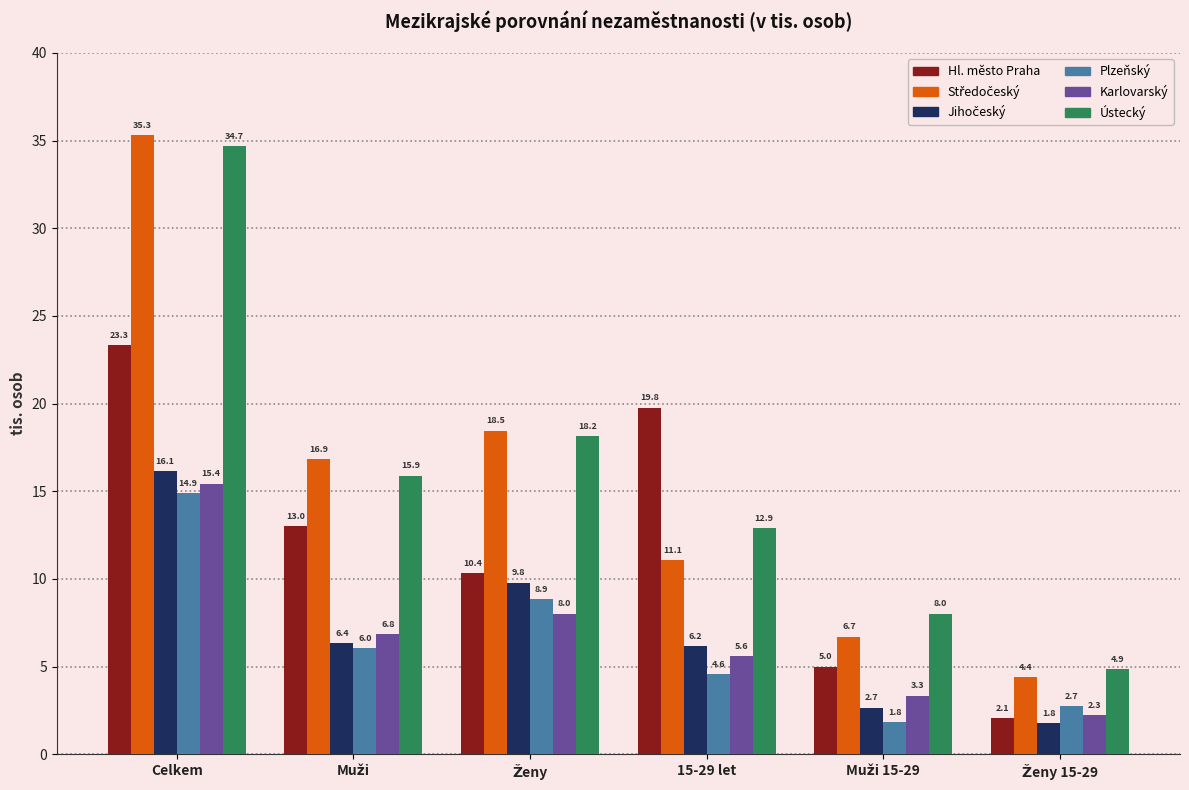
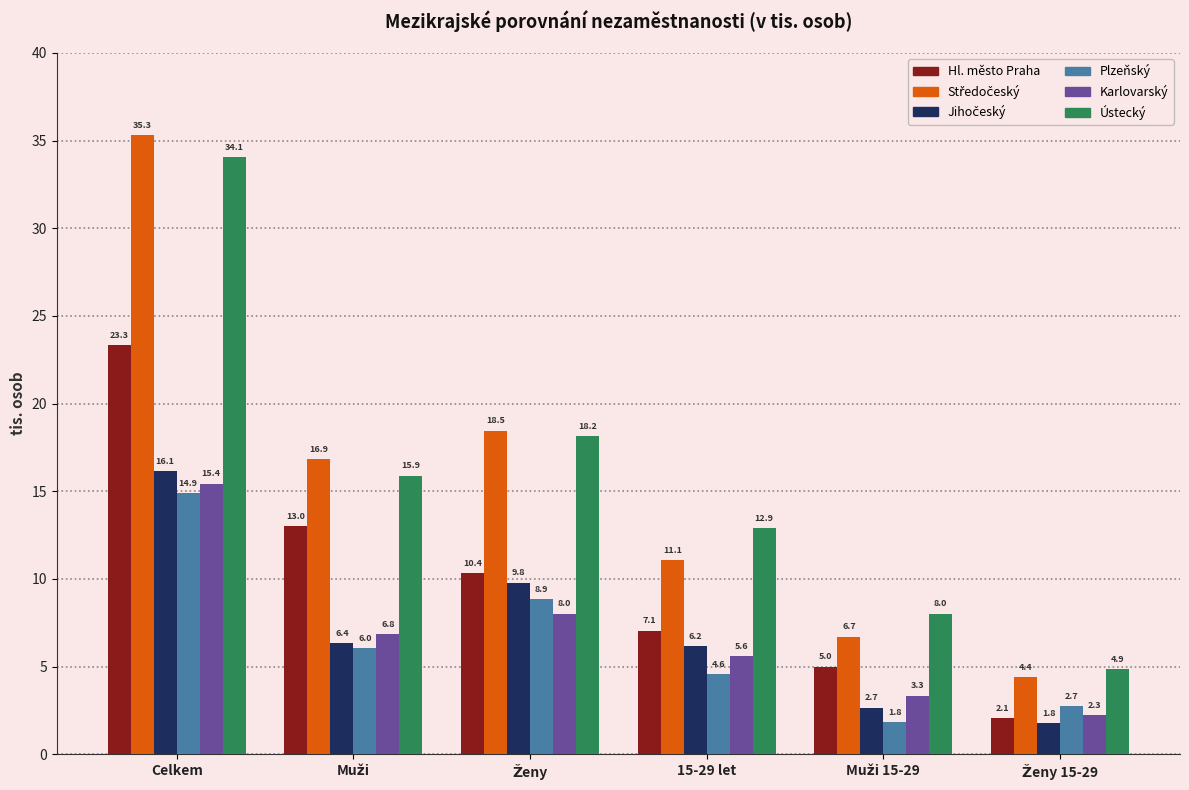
  {
    "Hl. město Praha": {
      "Celkem": 23.3,
      "Muži": 13.0,
      "Ženy": 10.4,
-     "15-29 let": 19.8,
+     "15-29 let": 7.1,
      "Muži 15-29": 5.0,
      "Ženy 15-29": 2.1
    },
    "Středočeský": {
      "Celkem": 35.3,
      "Muži": 16.9,
      "Ženy": 18.5,
      "15-29 let": 11.1,
      "Muži 15-29": 6.7,
      "Ženy 15-29": 4.4
    },
    "Jihočeský": {
      "Celkem": 16.1,
      "Muži": 6.4,
      "Ženy": 9.8,
      "15-29 let": 6.2,
      "Muži 15-29": 2.7,
      "Ženy 15-29": 1.8
    },
    "Plzeňský": {
      "Celkem": 14.9,
      "Muži": 6.0,
      "Ženy": 8.9,
      "15-29 let": 4.6,
      "Muži 15-29": 1.8,
      "Ženy 15-29": 2.7
    },
    "Karlovarský": {
      "Celkem": 15.4,
      "Muži": 6.8,
      "Ženy": 8.0,
      "15-29 let": 5.6,
      "Muži 15-29": 3.3,
      "Ženy 15-29": 2.3
    },
    "Ústecký": {
-     "Celkem": 34.7,
+     "Celkem": 34.1,
      "Muži": 15.9,
      "Ženy": 18.2,
      "15-29 let": 12.9,
      "Muži 15-29": 8.0,
      "Ženy 15-29": 4.9
    }
  }
